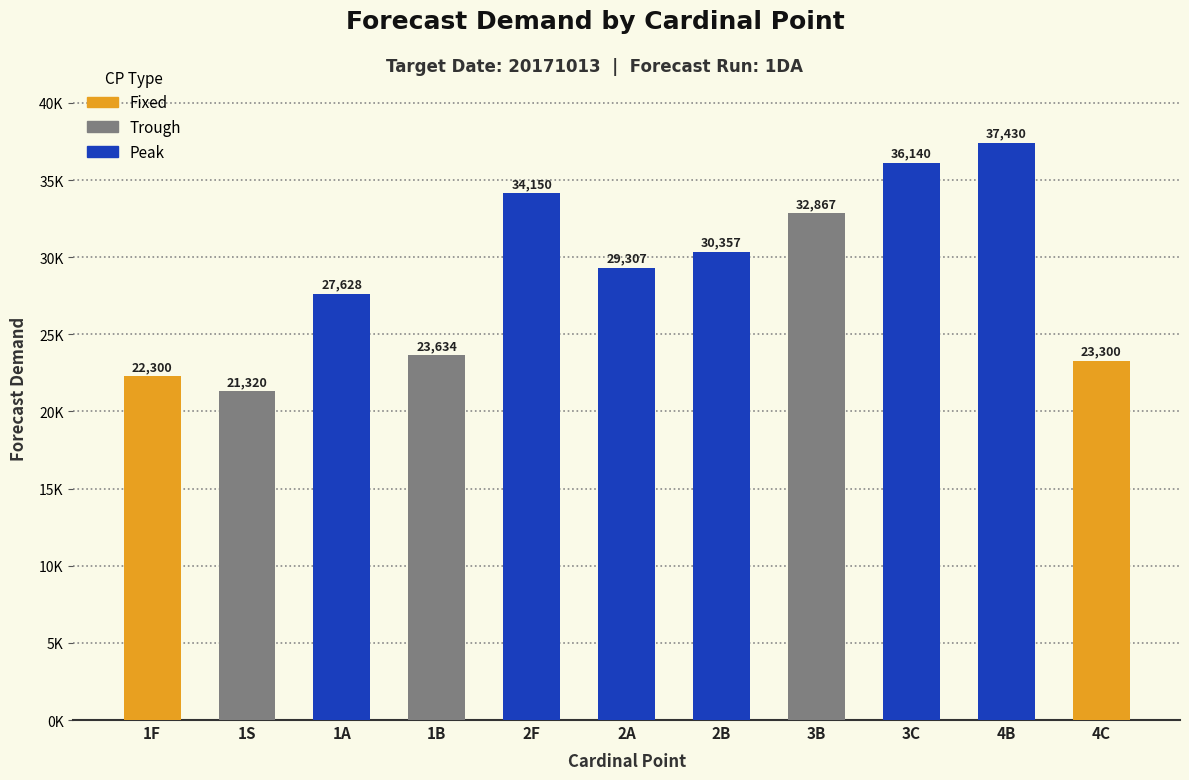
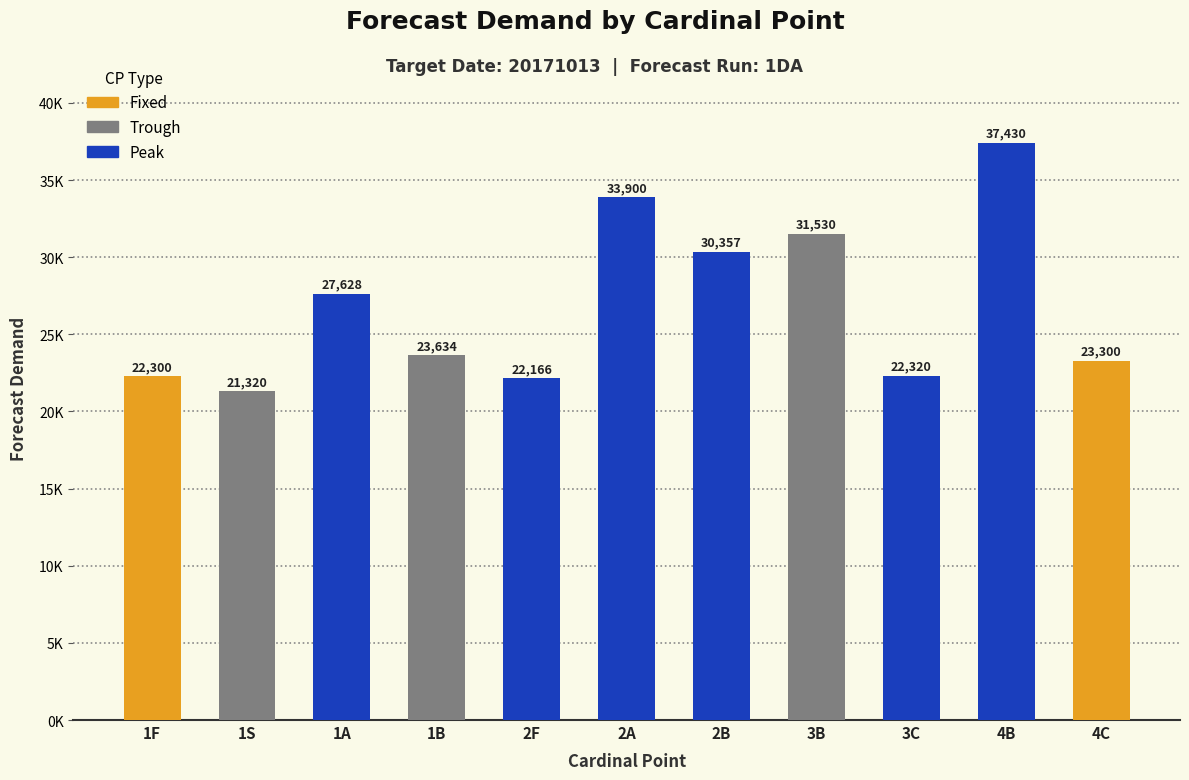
  {
    "1F": "22,300",
    "1S": "21,320",
    "1A": "27,628",
    "1B": "23,634",
-   "2F": "34,150",
-   "2A": "29,307",
+   "2F": "22,166",
+   "2A": "33,900",
    "2B": "30,357",
-   "3B": "32,867",
-   "3C": "36,140",
+   "3B": "31,530",
+   "3C": "22,320",
    "4B": "37,430",
    "4C": "23,300"
  }
